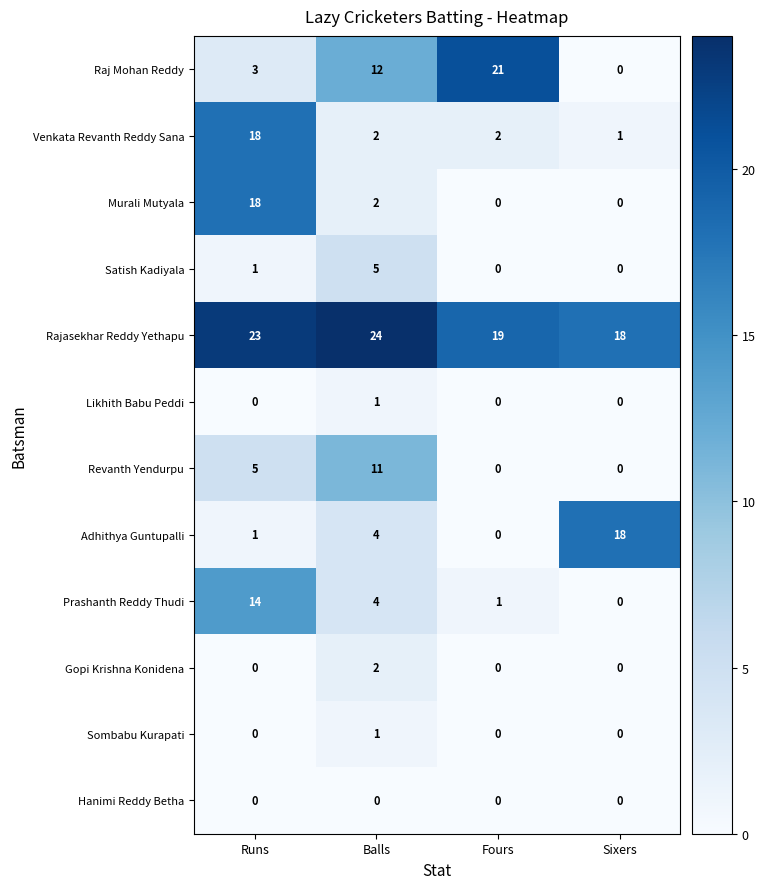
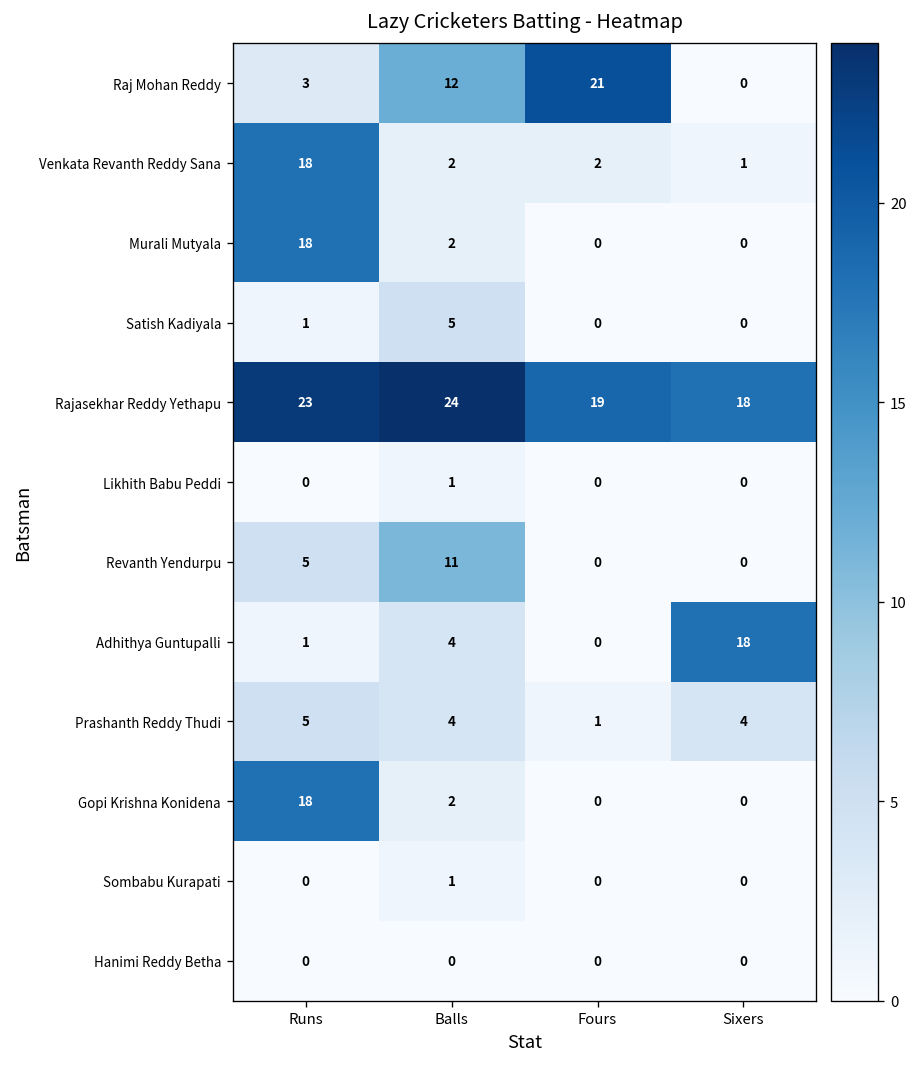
  {
    "Raj Mohan Reddy": {
      "Runs": 3,
      "Balls": 12,
      "Fours": 21,
      "Sixers": 0
    },
    "Venkata Revanth Reddy Sana": {
      "Runs": 18,
      "Balls": 2,
      "Fours": 2,
      "Sixers": 1
    },
    "Murali Mutyala": {
      "Runs": 18,
      "Balls": 2,
      "Fours": 0,
      "Sixers": 0
    },
    "Satish Kadiyala": {
      "Runs": 1,
      "Balls": 5,
      "Fours": 0,
      "Sixers": 0
    },
    "Rajasekhar Reddy Yethapu": {
      "Runs": 23,
      "Balls": 24,
      "Fours": 19,
      "Sixers": 18
    },
    "Likhith Babu Peddi": {
      "Runs": 0,
      "Balls": 1,
      "Fours": 0,
      "Sixers": 0
    },
    "Revanth Yendurpu": {
      "Runs": 5,
      "Balls": 11,
      "Fours": 0,
      "Sixers": 0
    },
    "Adhithya Guntupalli": {
      "Runs": 1,
      "Balls": 4,
      "Fours": 0,
      "Sixers": 18
    },
    "Prashanth Reddy Thudi": {
-     "Runs": 14,
+     "Runs": 5,
      "Balls": 4,
      "Fours": 1,
-     "Sixers": 0
+     "Sixers": 4
    },
    "Gopi Krishna Konidena": {
-     "Runs": 0,
+     "Runs": 18,
      "Balls": 2,
      "Fours": 0,
      "Sixers": 0
    },
    "Sombabu Kurapati": {
      "Runs": 0,
      "Balls": 1,
      "Fours": 0,
      "Sixers": 0
    },
    "Hanimi Reddy Betha": {
      "Runs": 0,
      "Balls": 0,
      "Fours": 0,
      "Sixers": 0
    }
  }
